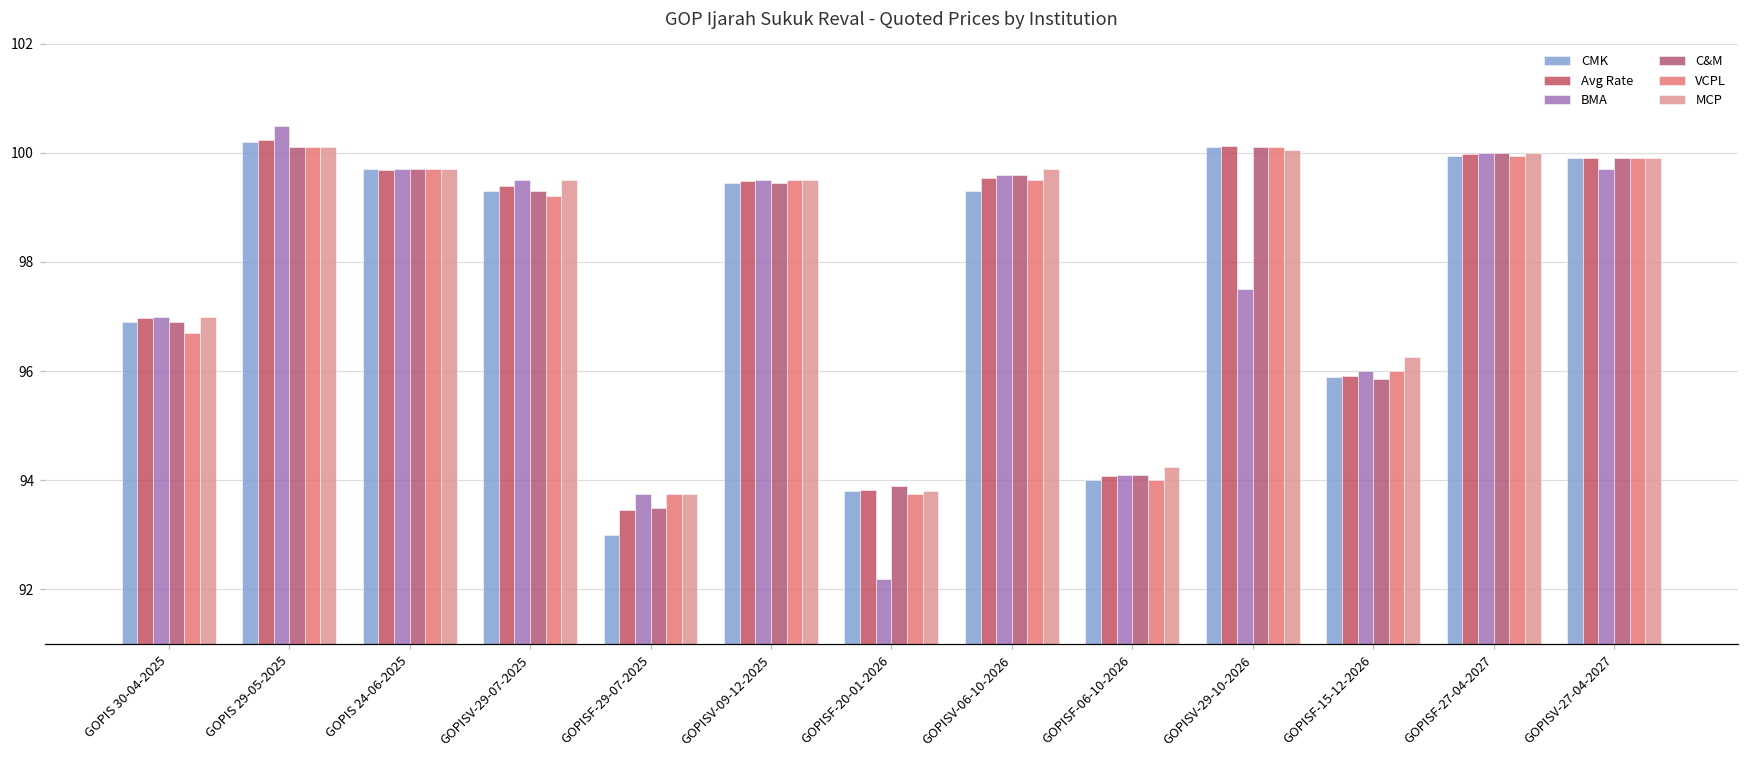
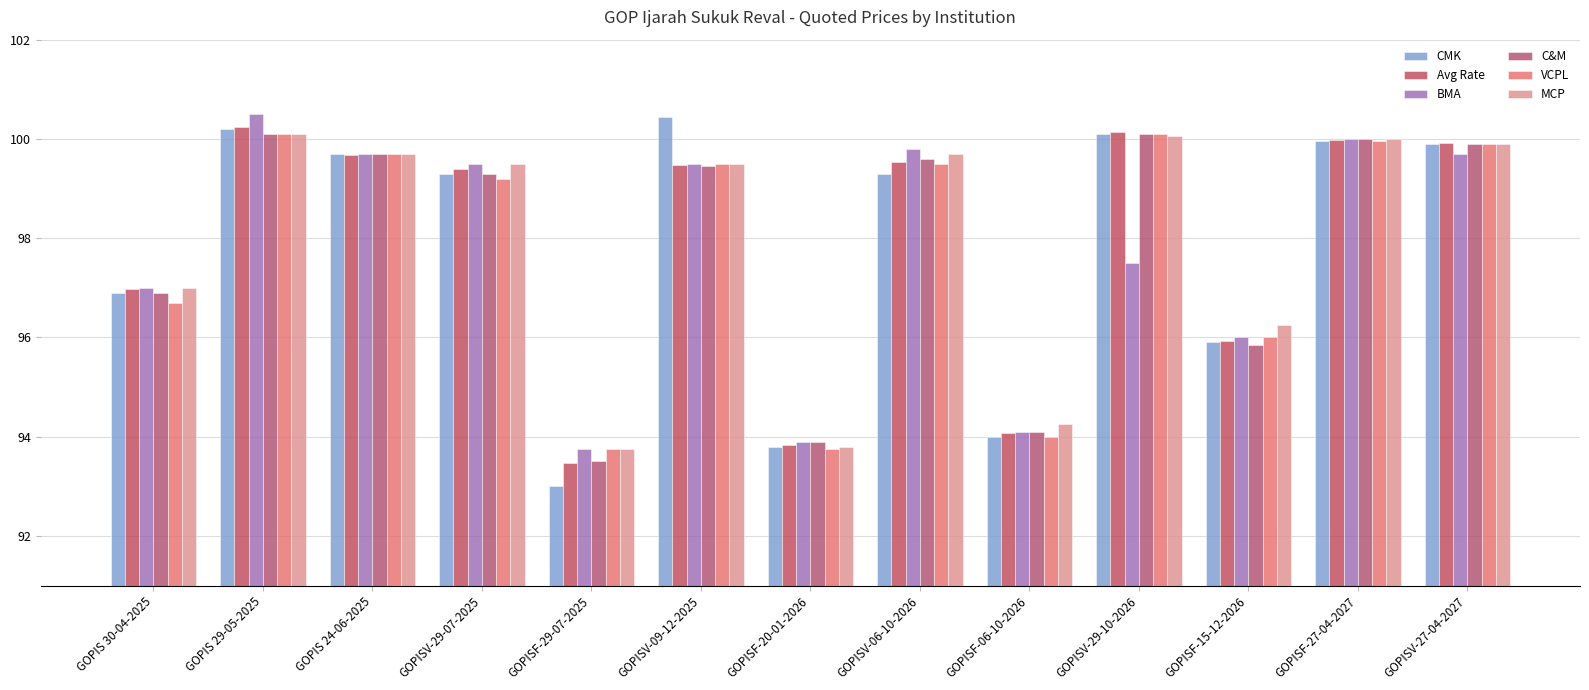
  {
    "CMK": {
      "GOPIS 30-04-2025": 96.9,
      "GOPIS 29-05-2025": 100.2,
      "GOPIS 24-06-2025": 99.7,
      "GOPISV-29-07-2025": 99.3,
      "GOPISF-29-07-2025": 93.0,
-     "GOPISV-09-12-2025": 99.5,
+     "GOPISV-09-12-2025": 100.4,
      "GOPISF-20-01-2026": 93.8,
      "GOPISV-06-10-2026": 99.3,
      "GOPISF-06-10-2026": 94.0,
      "GOPISV-29-10-2026": 100.1,
      "GOPISF-15-12-2026": 95.9,
      "GOPISF-27-04-2027": 100.0,
      "GOPISV-27-04-2027": 99.9
    },
    "BMA": {
      "GOPIS 30-04-2025": 97.0,
      "GOPIS 29-05-2025": 100.5,
      "GOPIS 24-06-2025": 99.7,
      "GOPISV-29-07-2025": 99.5,
      "GOPISF-29-07-2025": 93.8,
      "GOPISV-09-12-2025": 99.5,
-     "GOPISF-20-01-2026": 92.2,
-     "GOPISV-06-10-2026": 99.6,
+     "GOPISF-20-01-2026": 93.9,
+     "GOPISV-06-10-2026": 99.8,
      "GOPISF-06-10-2026": 94.1,
      "GOPISV-29-10-2026": 97.5,
      "GOPISF-15-12-2026": 96.0,
      "GOPISF-27-04-2027": 100.0,
      "GOPISV-27-04-2027": 99.7
    }
  }
